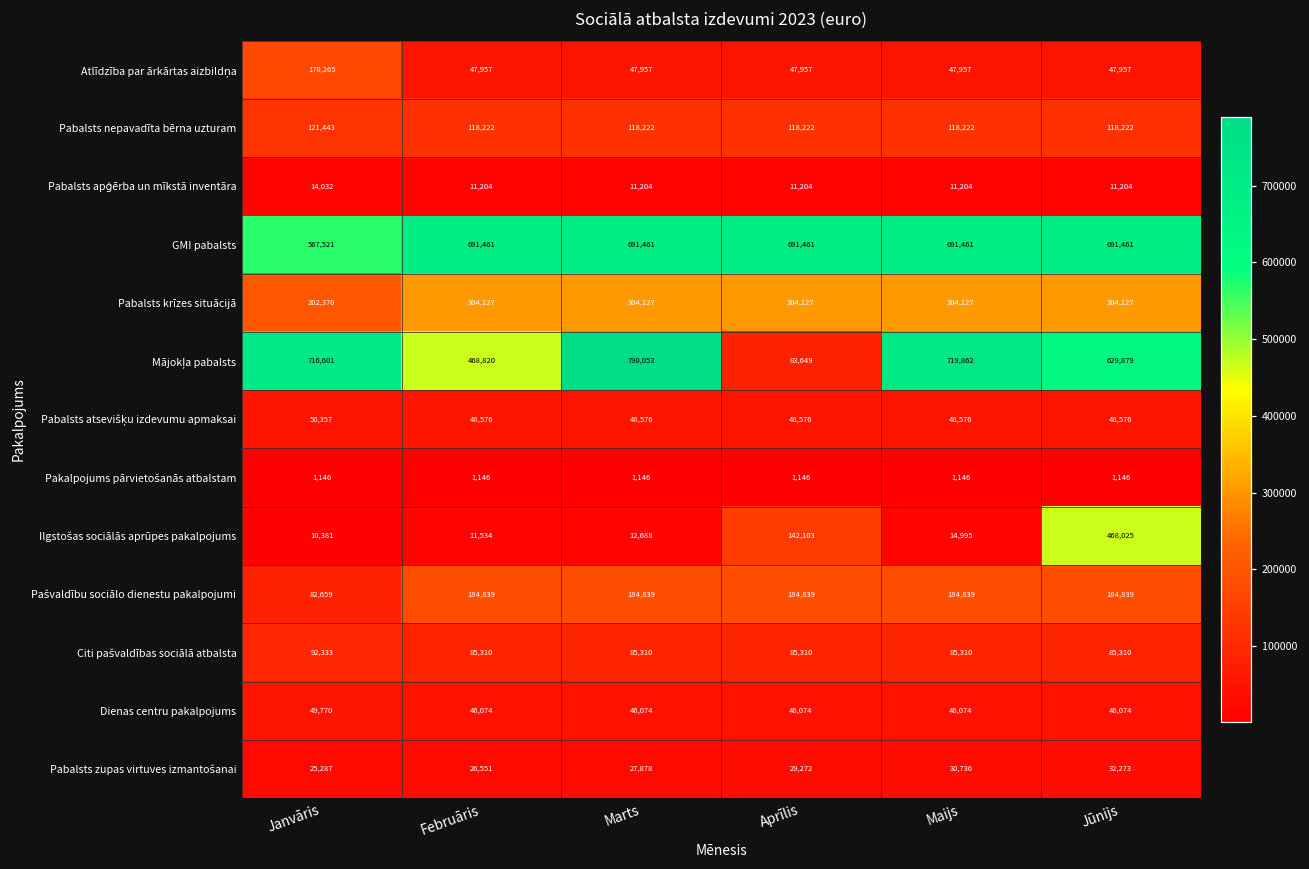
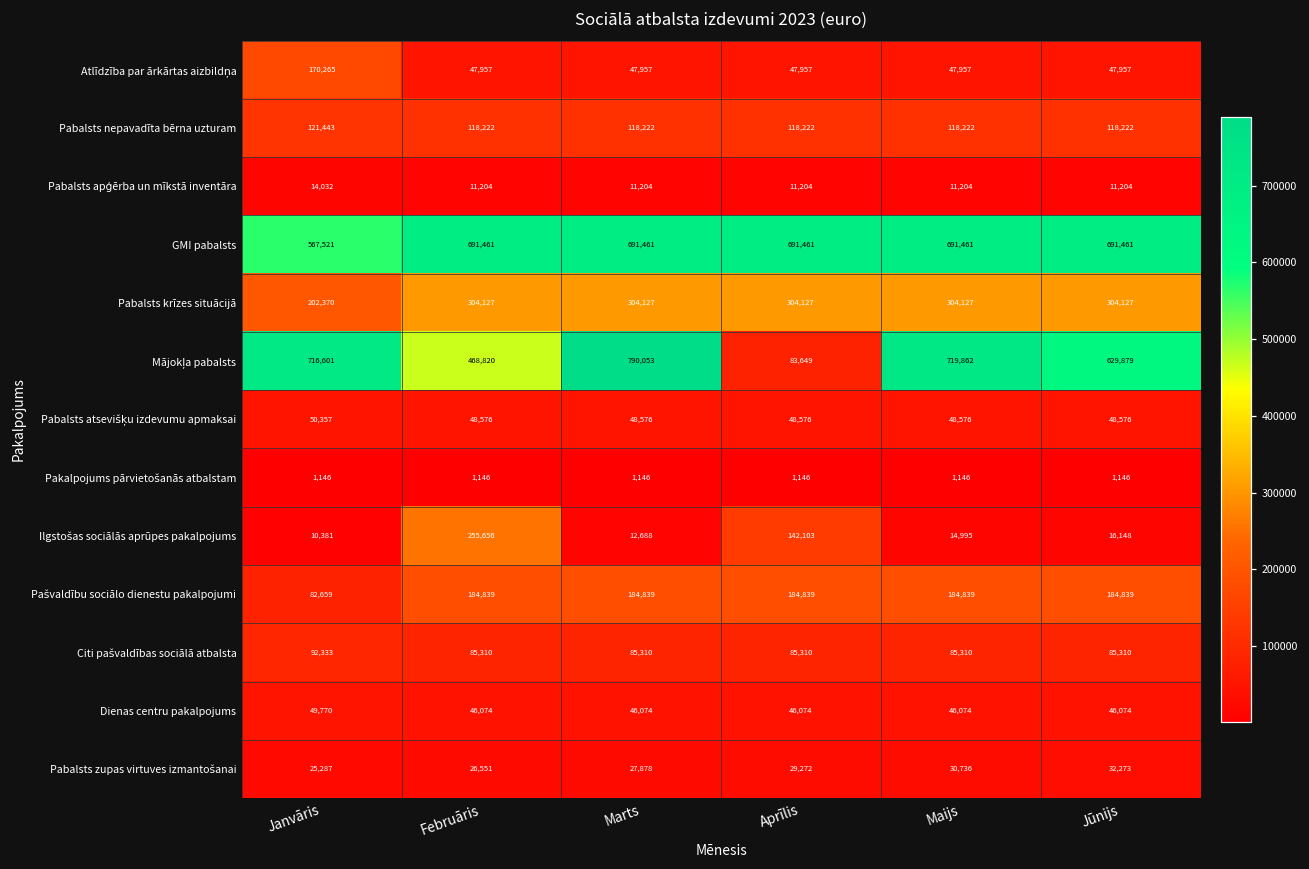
  {
    "Atlīdzība par ārkārtas aizbildņa": {
      "Janvāris": "170,265",
      "Februāris": "47,957",
      "Marts": "47,957",
      "Aprīlis": "47,957",
      "Maijs": "47,957",
      "Jūnijs": "47,957"
    },
    "Pabalsts nepavadīta bērna uzturam": {
      "Janvāris": "121,443",
      "Februāris": "118,222",
      "Marts": "118,222",
      "Aprīlis": "118,222",
      "Maijs": "118,222",
      "Jūnijs": "118,222"
    },
    "Pabalsts apģērba un mīkstā inventāra": {
      "Janvāris": "14,032",
      "Februāris": "11,204",
      "Marts": "11,204",
      "Aprīlis": "11,204",
      "Maijs": "11,204",
      "Jūnijs": "11,204"
    },
    "GMI pabalsts": {
      "Janvāris": "567,521",
      "Februāris": "691,461",
      "Marts": "691,461",
      "Aprīlis": "691,461",
      "Maijs": "691,461",
      "Jūnijs": "691,461"
    },
    "Pabalsts krīzes situācijā": {
      "Janvāris": "202,370",
      "Februāris": "304,127",
      "Marts": "304,127",
      "Aprīlis": "304,127",
      "Maijs": "304,127",
      "Jūnijs": "304,127"
    },
    "Mājokļa pabalsts": {
      "Janvāris": "716,601",
      "Februāris": "468,820",
      "Marts": "790,053",
      "Aprīlis": "83,649",
      "Maijs": "719,862",
      "Jūnijs": "629,879"
    },
    "Pabalsts atsevišķu izdevumu apmaksai": {
      "Janvāris": "50,357",
      "Februāris": "48,576",
      "Marts": "48,576",
      "Aprīlis": "48,576",
      "Maijs": "48,576",
      "Jūnijs": "48,576"
    },
    "Pakalpojums pārvietošanās atbalstam": {
      "Janvāris": "1,146",
      "Februāris": "1,146",
      "Marts": "1,146",
      "Aprīlis": "1,146",
      "Maijs": "1,146",
      "Jūnijs": "1,146"
    },
    "Ilgstošas sociālās aprūpes pakalpojums": {
      "Janvāris": "10,381",
-     "Februāris": "11,534",
+     "Februāris": "255,656",
      "Marts": "12,688",
      "Aprīlis": "142,103",
      "Maijs": "14,995",
-     "Jūnijs": "468,025"
+     "Jūnijs": "16,148"
    },
    "Pašvaldību sociālo dienestu pakalpojumi": {
      "Janvāris": "82,659",
      "Februāris": "184,839",
      "Marts": "184,839",
      "Aprīlis": "184,839",
      "Maijs": "184,839",
      "Jūnijs": "184,839"
    },
    "Citi pašvaldības sociālā atbalsta": {
      "Janvāris": "92,333",
      "Februāris": "85,310",
      "Marts": "85,310",
      "Aprīlis": "85,310",
      "Maijs": "85,310",
      "Jūnijs": "85,310"
    },
    "Dienas centru pakalpojums": {
      "Janvāris": "49,770",
      "Februāris": "46,074",
      "Marts": "46,074",
      "Aprīlis": "46,074",
      "Maijs": "46,074",
      "Jūnijs": "46,074"
    },
    "Pabalsts zupas virtuves izmantošanai": {
      "Janvāris": "25,287",
      "Februāris": "26,551",
      "Marts": "27,878",
      "Aprīlis": "29,272",
      "Maijs": "30,736",
      "Jūnijs": "32,273"
    }
  }
